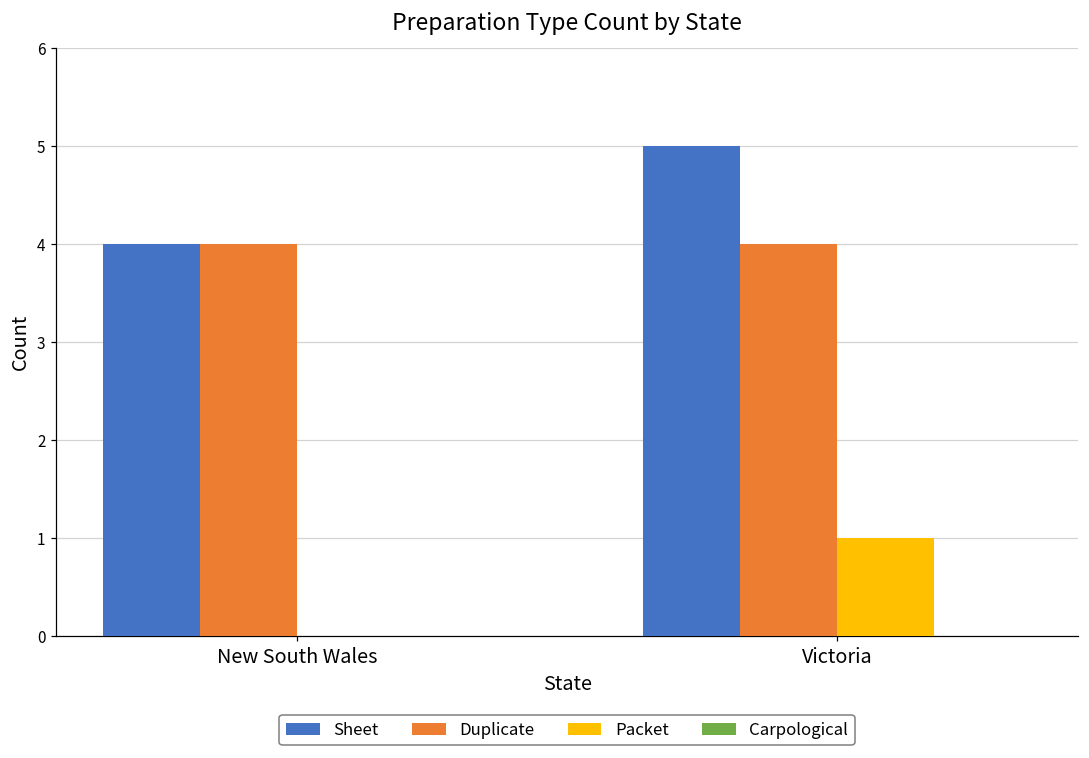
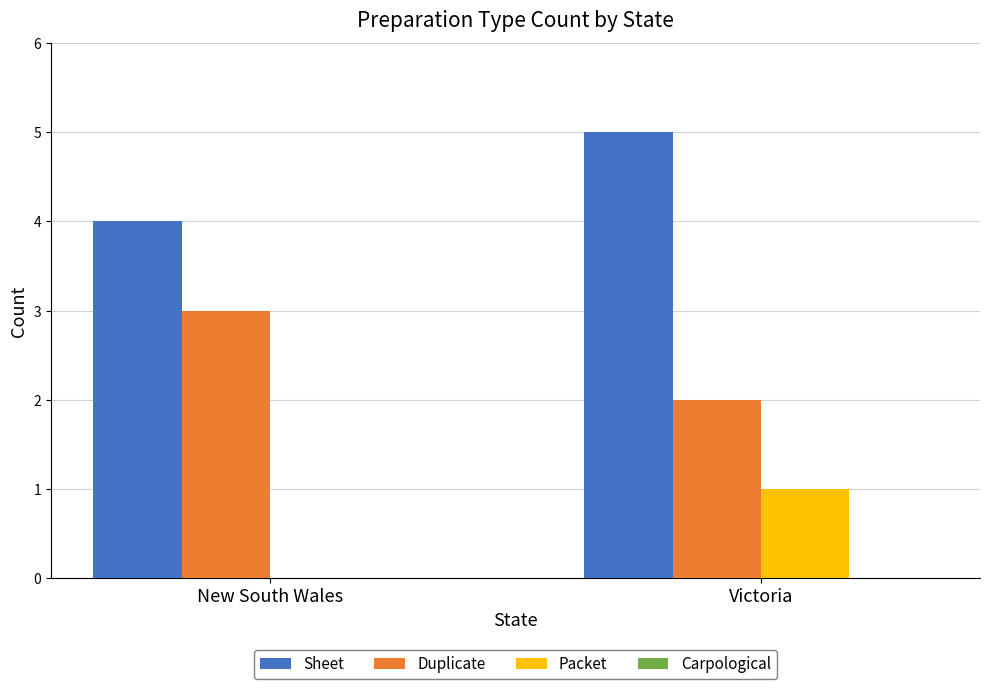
  {
    "Sheet": {
      "New South Wales": 4,
      "Victoria": 5
    },
    "Duplicate": {
-     "New South Wales": 4,
-     "Victoria": 4
+     "New South Wales": 3,
+     "Victoria": 2
    },
    "Packet": {
      "New South Wales": 0,
      "Victoria": 1
    },
    "Carpological": {
      "New South Wales": 0,
      "Victoria": 0
    }
  }
